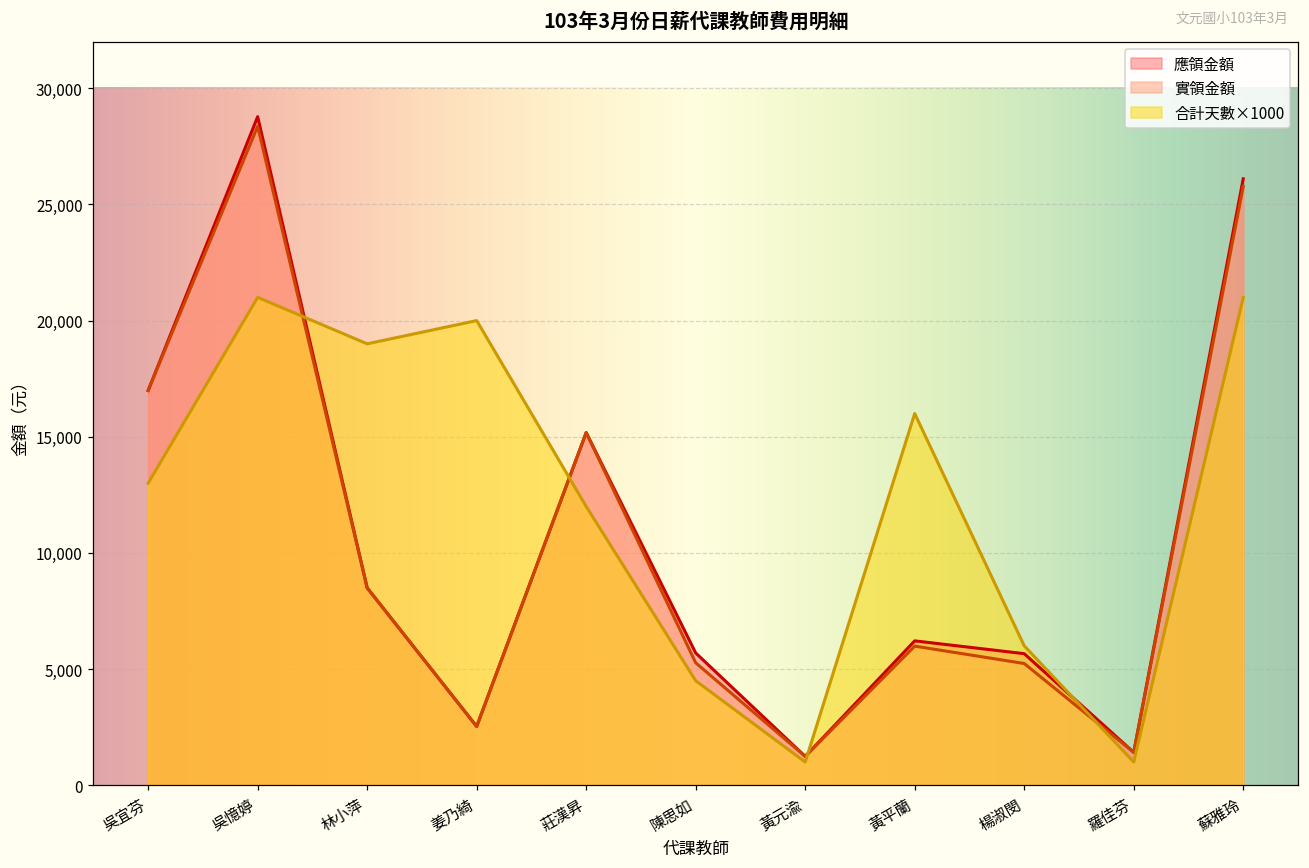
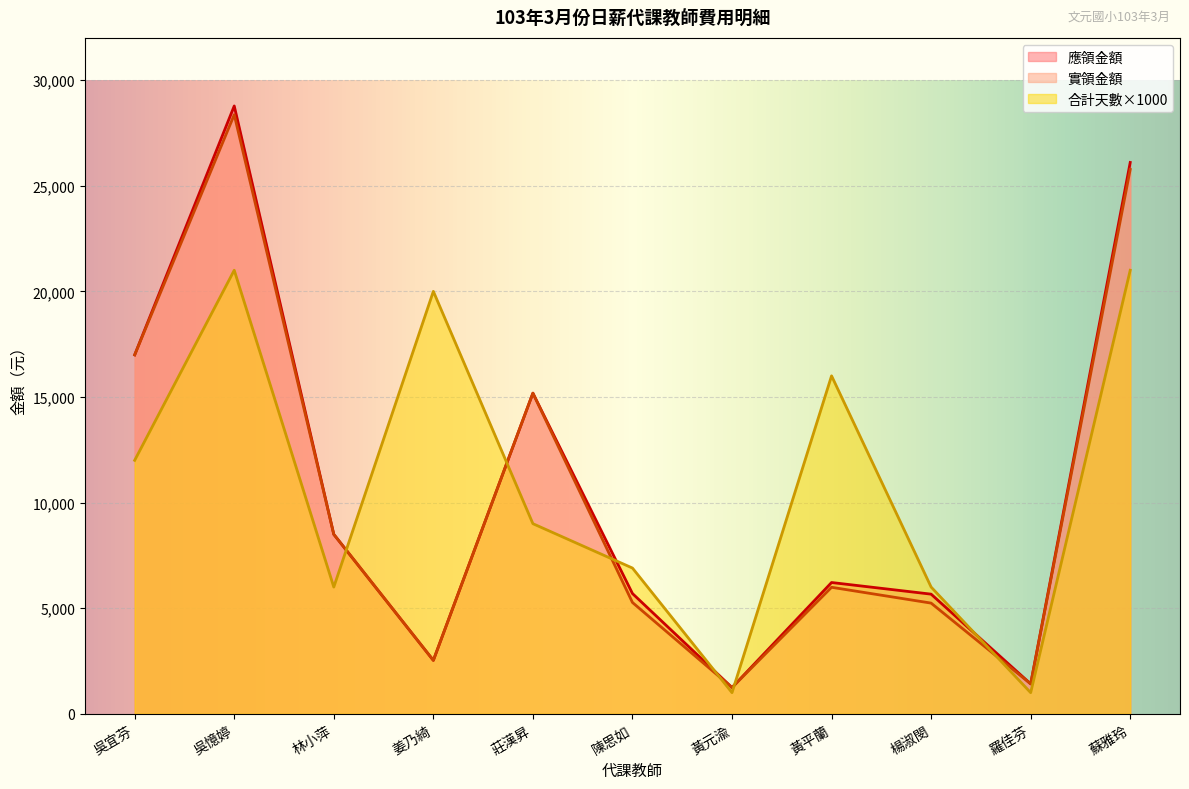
  {
    "合計天數×1000": {
-     "吳宜芬": "13,000",
+     "吳宜芬": "12,000",
      "吳憶婷": "21,000",
-     "林小萍": "19,000",
+     "林小萍": "6,000",
      "姜乃綺": "20,000",
-     "莊漢昇": "12,000",
-     "陳思如": "4,500",
+     "莊漢昇": "9,000",
+     "陳思如": "6,900",
      "黃元渝": "1,000",
      "黃平蘭": "16,000",
      "楊淑閔": "6,000",
      "羅佳芬": "1,000",
      "蘇雅玲": "21,000"
    }
  }
